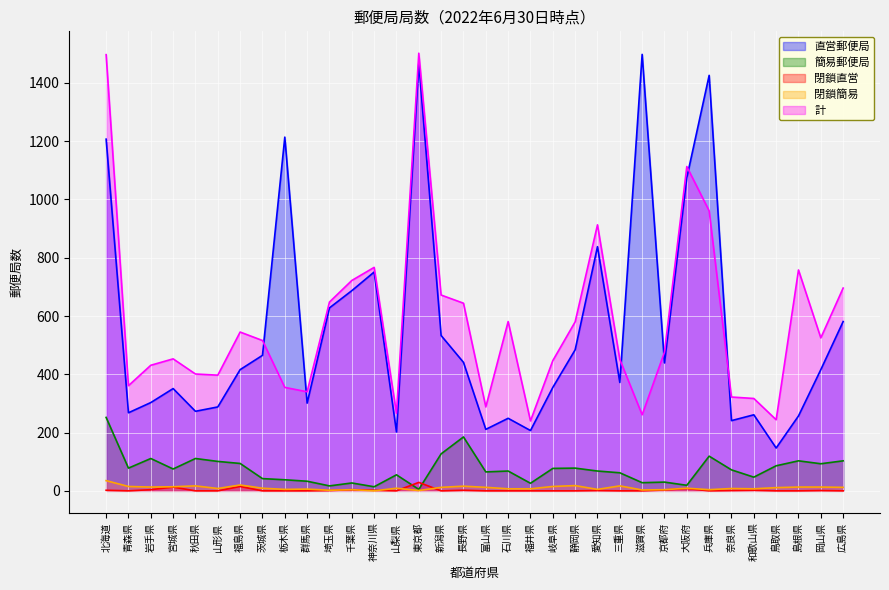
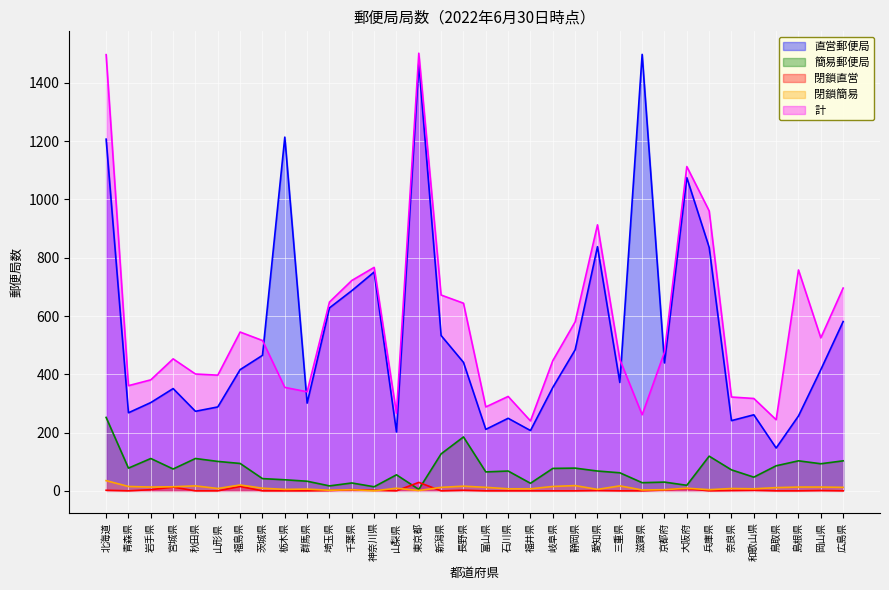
  {
    "直営郵便局": {
      "北海道": 1210,
      "青森県": 270,
      "岩手県": 300,
      "宮城県": 350,
      "秋田県": 270,
      "山形県": 290,
      "福島県": 420,
      "茨城県": 470,
      "栃木県": 1210,
      "群馬県": 300,
      "埼玉県": 630,
      "千葉県": 690,
      "神奈川県": 750,
      "山梨県": 200,
      "東京都": 1470,
      "新潟県": 530,
      "長野県": 440,
      "富山県": 210,
      "石川県": 250,
      "福井県": 210,
      "岐阜県": 360,
      "静岡県": 480,
      "愛知県": 840,
      "三重県": 370,
      "滋賀県": 1500,
      "京都府": 440,
      "大阪府": 1080,
-     "兵庫県": 1430,
+     "兵庫県": 840,
      "奈良県": 240,
      "和歌山県": 260,
      "鳥取県": 150,
      "島根県": 260,
      "岡山県": 420,
      "広島県": 580
    },
    "簡易郵便局": {
      "北海道": 250,
      "青森県": 80,
      "岩手県": 110,
      "宮城県": 80,
      "秋田県": 110,
      "山形県": 100,
      "福島県": 90,
      "茨城県": 40,
      "栃木県": 40,
      "群馬県": 30,
      "埼玉県": 20,
      "千葉県": 30,
      "神奈川県": 10,
      "山梨県": 60,
      "新潟県": 130,
      "長野県": 190,
      "富山県": 70,
      "石川県": 70,
      "福井県": 30,
      "岐阜県": 80,
      "静岡県": 80,
      "愛知県": 70,
      "三重県": 60,
      "滋賀県": 30,
      "京都府": 30,
      "大阪府": 20,
      "兵庫県": 120,
      "奈良県": 70,
      "和歌山県": 50,
      "鳥取県": 90,
      "島根県": 100,
      "岡山県": 90,
      "広島県": 100
    },
    "閉鎖直営": {
      "北海道": 0,
      "青森県": 0,
      "岩手県": 0,
      "秋田県": 0,
      "茨城県": 0,
      "山梨県": 0,
      "東京都": 30,
      "新潟県": 0,
      "長野県": 0,
      "富山県": 0,
      "岐阜県": 0,
      "静岡県": 0,
      "三重県": 0,
      "鳥取県": 0,
      "島根県": 0,
      "岡山県": 0,
      "広島県": 0
    },
    "閉鎖簡易": {
      "北海道": 40,
      "青森県": 20,
      "岩手県": 10,
      "秋田県": 20,
      "茨城県": 10,
      "山梨県": 10,
      "新潟県": 10,
      "長野県": 20,
      "富山県": 10,
      "岐阜県": 20,
      "静岡県": 20,
      "三重県": 20,
      "鳥取県": 10,
      "島根県": 10,
      "岡山県": 10,
      "広島県": 10
    },
    "計": {
      "北海道": 1500,
      "青森県": 360,
-     "岩手県": 430,
+     "岩手県": 380,
      "宮城県": 450,
      "秋田県": 400,
      "山形県": 400,
      "福島県": 550,
      "茨城県": 520,
      "栃木県": 360,
      "群馬県": 340,
      "埼玉県": 650,
      "千葉県": 720,
      "神奈川県": 770,
      "山梨県": 270,
      "東京都": 1500,
      "新潟県": 670,
      "長野県": 640,
      "富山県": 290,
-     "石川県": 580,
+     "石川県": 320,
      "福井県": 240,
      "岐阜県": 450,
      "静岡県": 580,
      "愛知県": 910,
      "三重県": 450,
      "滋賀県": 260,
      "京都府": 480,
      "大阪府": 1110,
      "兵庫県": 960,
      "奈良県": 320,
      "和歌山県": 320,
      "鳥取県": 240,
      "島根県": 760,
      "岡山県": 530,
      "広島県": 700
    }
  }
